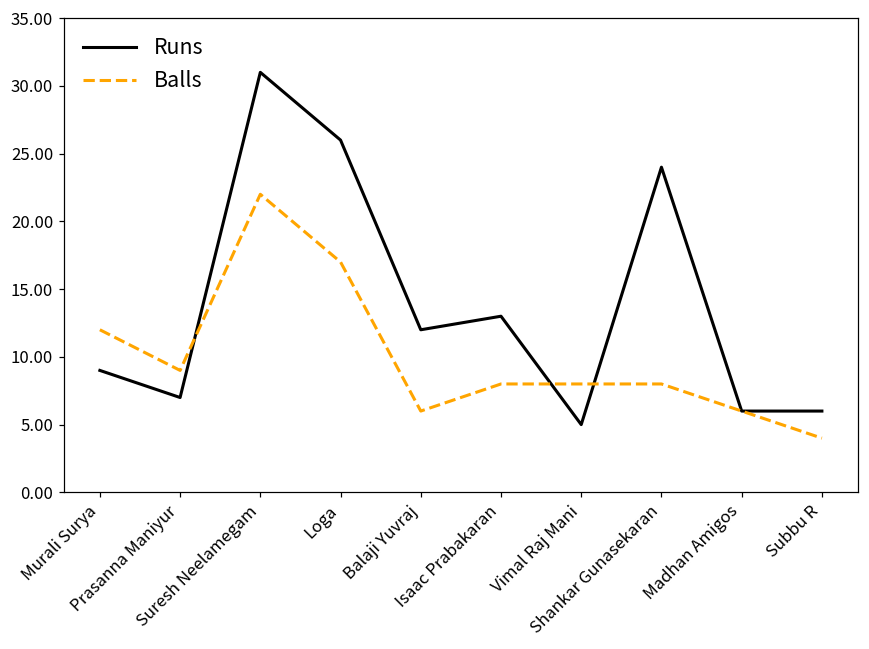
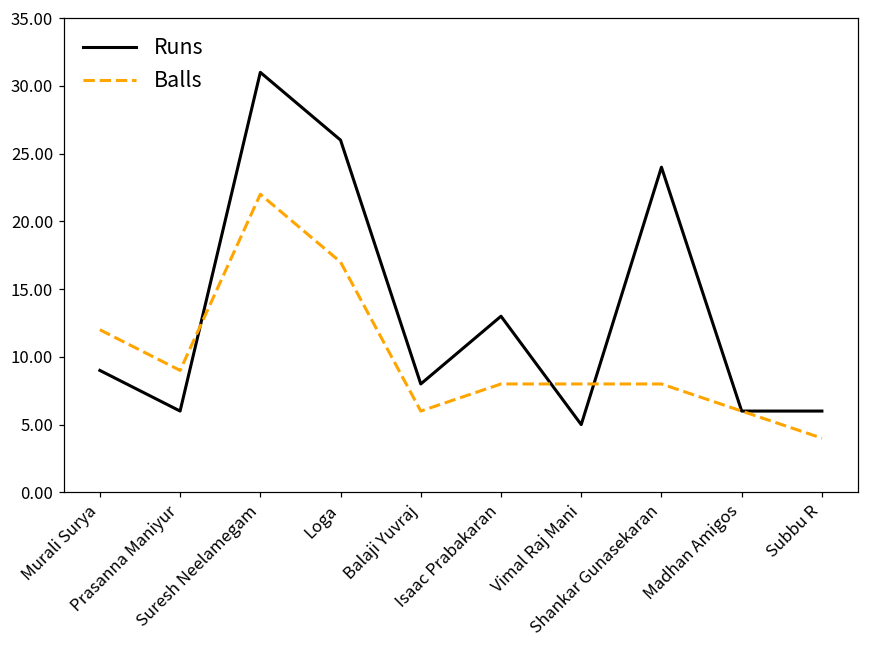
  {
    "Runs": {
      "Murali Surya": 9,
-     "Prasanna Maniyur": 7,
+     "Prasanna Maniyur": 6,
      "Suresh Neelamegam": 31,
      "Loga": 26,
-     "Balaji Yuvraj": 12,
+     "Balaji Yuvraj": 8,
      "Isaac Prabakaran": 13,
      "Vimal Raj Mani": 5,
      "Shankar Gunasekaran": 24,
      "Subbu R": 6
    },
    "Balls": {
      "Murali Surya": 12,
      "Prasanna Maniyur": 9,
      "Suresh Neelamegam": 22,
      "Loga": 17,
      "Balaji Yuvraj": 6,
      "Isaac Prabakaran": 8,
      "Vimal Raj Mani": 8,
      "Shankar Gunasekaran": 8,
      "Subbu R": 4
    }
  }
